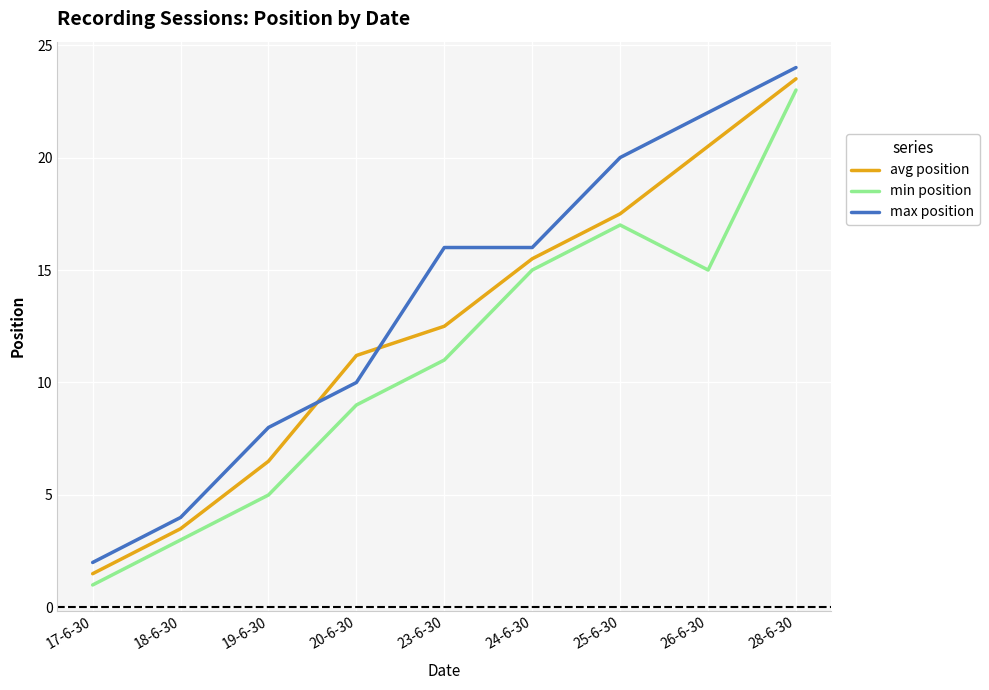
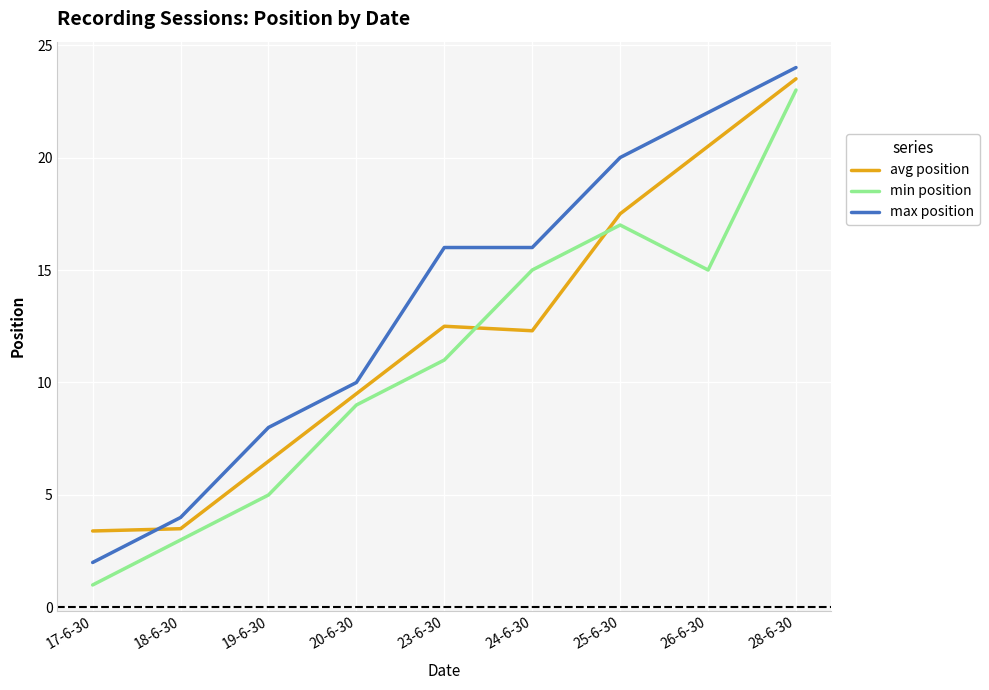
  {
    "avg position": {
-     "17-6-30": 1.5,
+     "17-6-30": 3.4,
      "18-6-30": 3.5,
      "19-6-30": 6.5,
-     "20-6-30": 11.2,
+     "20-6-30": 9.5,
      "23-6-30": 12.5,
-     "24-6-30": 15.5,
+     "24-6-30": 12.3,
      "25-6-30": 17.5,
      "26-6-30": 20.5,
      "28-6-30": 23.5
    },
    "min position": {
      "17-6-30": 1.0,
      "18-6-30": 3.0,
      "19-6-30": 5.0,
      "20-6-30": 9.0,
      "23-6-30": 11.0,
      "24-6-30": 15.0,
      "25-6-30": 17.0,
      "26-6-30": 15.0,
      "28-6-30": 23.0
    },
    "max position": {
      "17-6-30": 2.0,
      "18-6-30": 4.0,
      "19-6-30": 8.0,
      "20-6-30": 10.0,
      "23-6-30": 16.0,
      "24-6-30": 16.0,
      "25-6-30": 20.0,
      "26-6-30": 22.0,
      "28-6-30": 24.0
    }
  }
